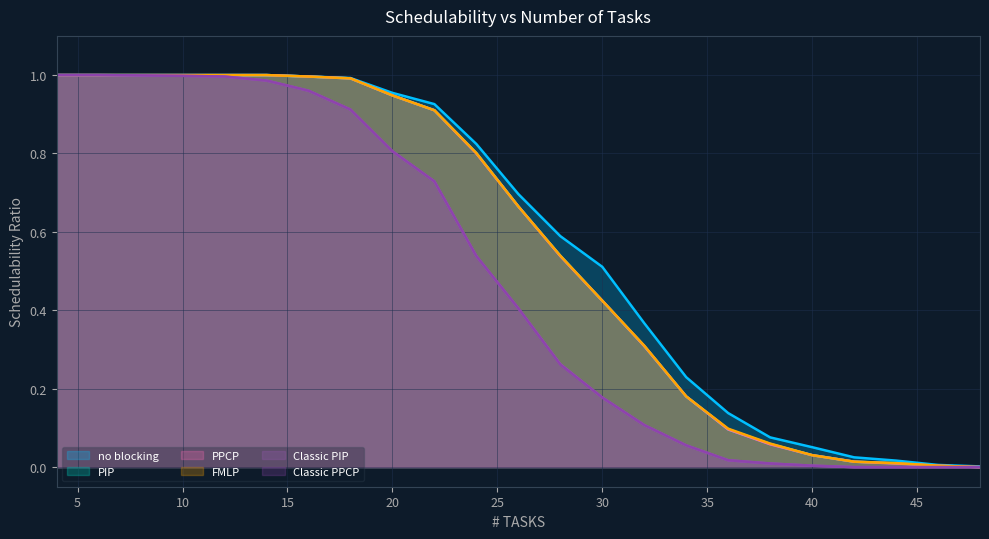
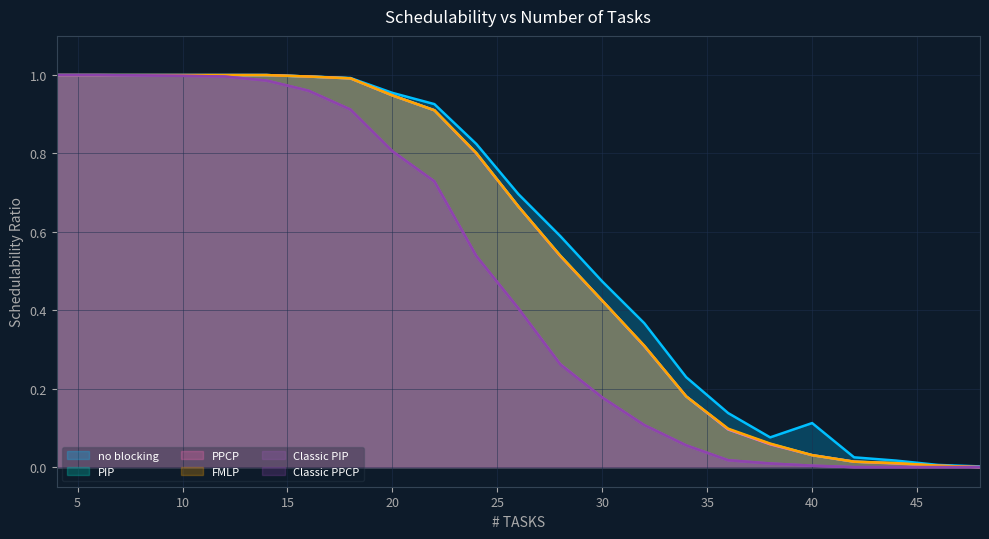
  {
    "no blocking": {
-     "30": 0.51,
-     "40": 0.05
+     "30": 0.47,
+     "40": 0.11
    }
  }
